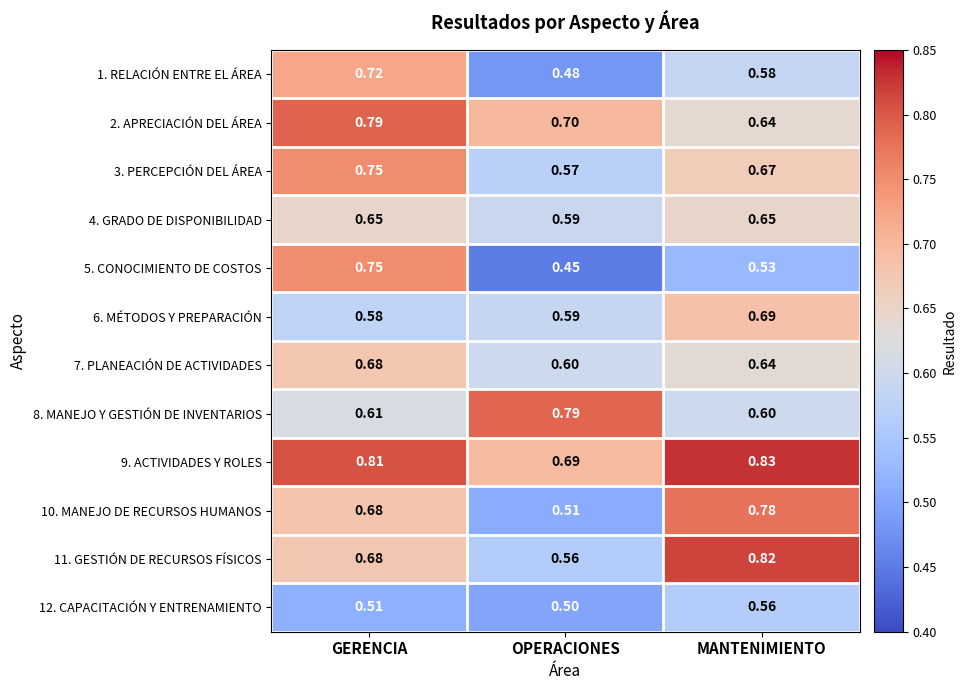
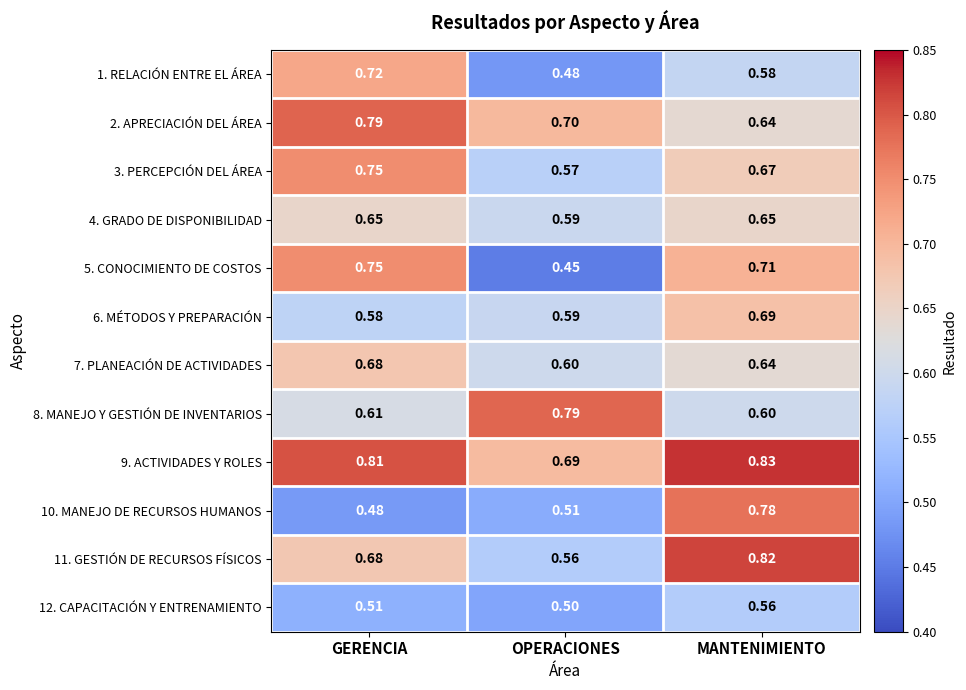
  {
    "1. RELACIÓN ENTRE EL ÁREA": {
      "GERENCIA": 0.72,
      "OPERACIONES": 0.48,
      "MANTENIMIENTO": 0.58
    },
    "2. APRECIACIÓN DEL ÁREA": {
      "GERENCIA": 0.79,
      "OPERACIONES": 0.70,
      "MANTENIMIENTO": 0.64
    },
    "3. PERCEPCIÓN DEL ÁREA": {
      "GERENCIA": 0.75,
      "OPERACIONES": 0.57,
      "MANTENIMIENTO": 0.67
    },
    "4. GRADO DE DISPONIBILIDAD": {
      "GERENCIA": 0.65,
      "OPERACIONES": 0.59,
      "MANTENIMIENTO": 0.65
    },
    "5. CONOCIMIENTO DE COSTOS": {
      "GERENCIA": 0.75,
      "OPERACIONES": 0.45,
-     "MANTENIMIENTO": 0.53
+     "MANTENIMIENTO": 0.71
    },
    "6. MÉTODOS Y PREPARACIÓN": {
      "GERENCIA": 0.58,
      "OPERACIONES": 0.59,
      "MANTENIMIENTO": 0.69
    },
    "7. PLANEACIÓN DE ACTIVIDADES": {
      "GERENCIA": 0.68,
      "OPERACIONES": 0.60,
      "MANTENIMIENTO": 0.64
    },
    "8. MANEJO Y GESTIÓN DE INVENTARIOS": {
      "GERENCIA": 0.61,
      "OPERACIONES": 0.79,
      "MANTENIMIENTO": 0.60
    },
    "9. ACTIVIDADES Y ROLES": {
      "GERENCIA": 0.81,
      "OPERACIONES": 0.69,
      "MANTENIMIENTO": 0.83
    },
    "10. MANEJO DE RECURSOS HUMANOS": {
-     "GERENCIA": 0.68,
+     "GERENCIA": 0.48,
      "OPERACIONES": 0.51,
      "MANTENIMIENTO": 0.78
    },
    "11. GESTIÓN DE RECURSOS FÍSICOS": {
      "GERENCIA": 0.68,
      "OPERACIONES": 0.56,
      "MANTENIMIENTO": 0.82
    },
    "12. CAPACITACIÓN Y ENTRENAMIENTO": {
      "GERENCIA": 0.51,
      "OPERACIONES": 0.50,
      "MANTENIMIENTO": 0.56
    }
  }
